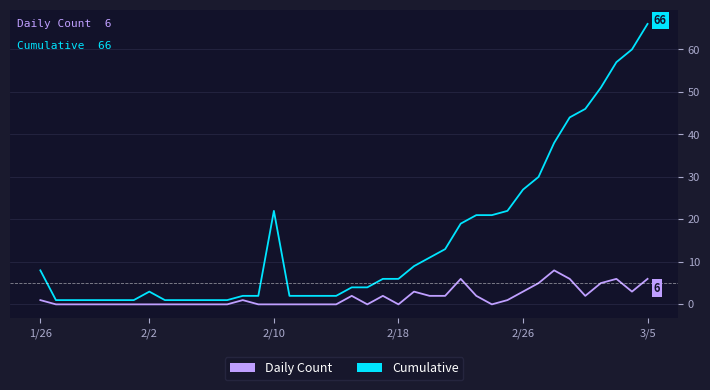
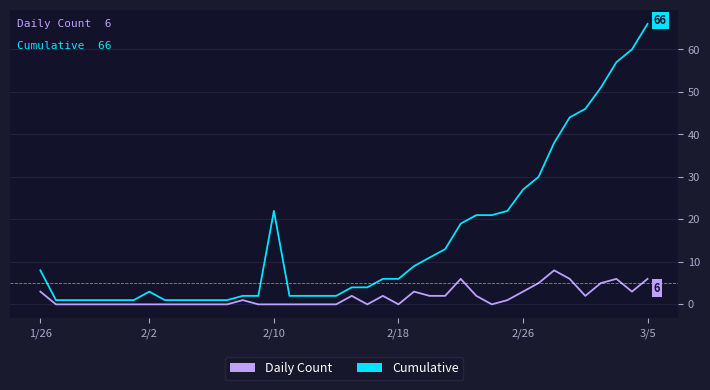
  {
    "Daily Count": {
-     "1/26": 1,
+     "1/26": 3,
      "2/2": 0,
      "2/10": 0,
      "2/18": 0,
      "2/26": 3
    },
    "Cumulative": {
      "1/26": 8,
      "2/2": 3,
      "2/10": 22,
      "2/18": 6,
      "2/26": 27
    }
  }
